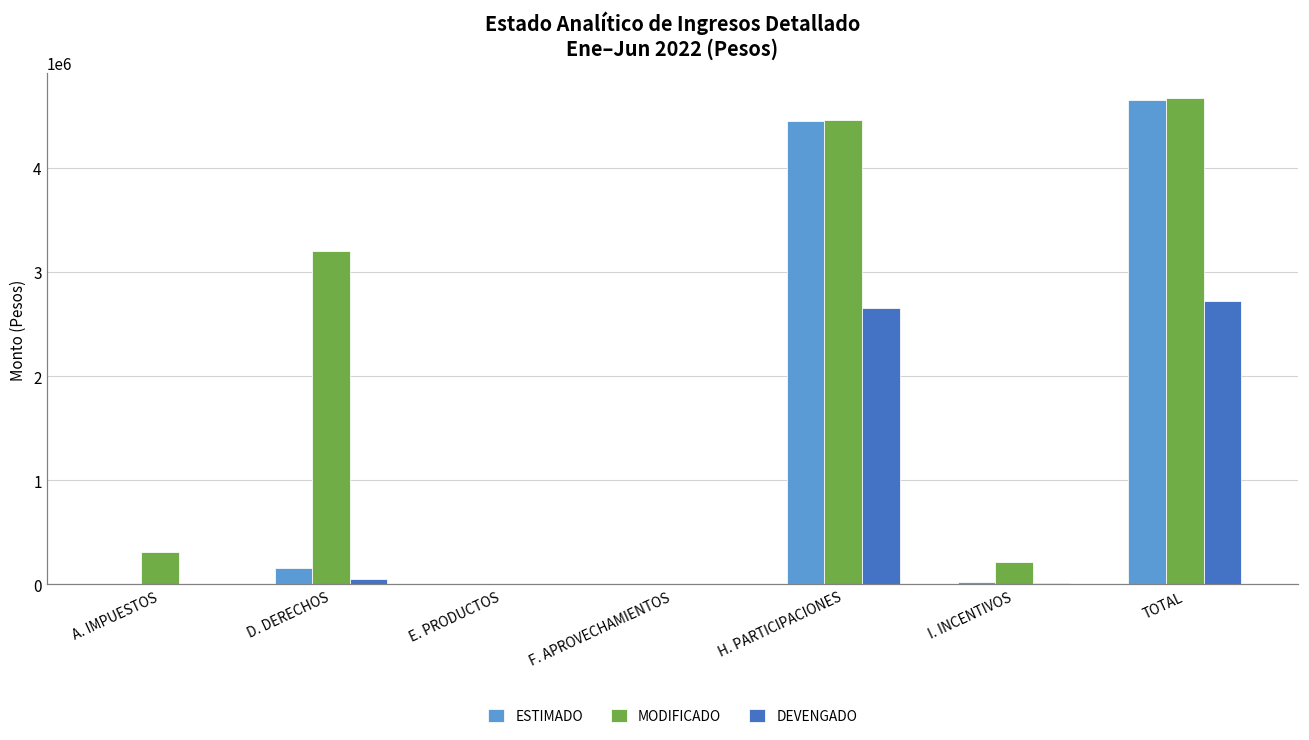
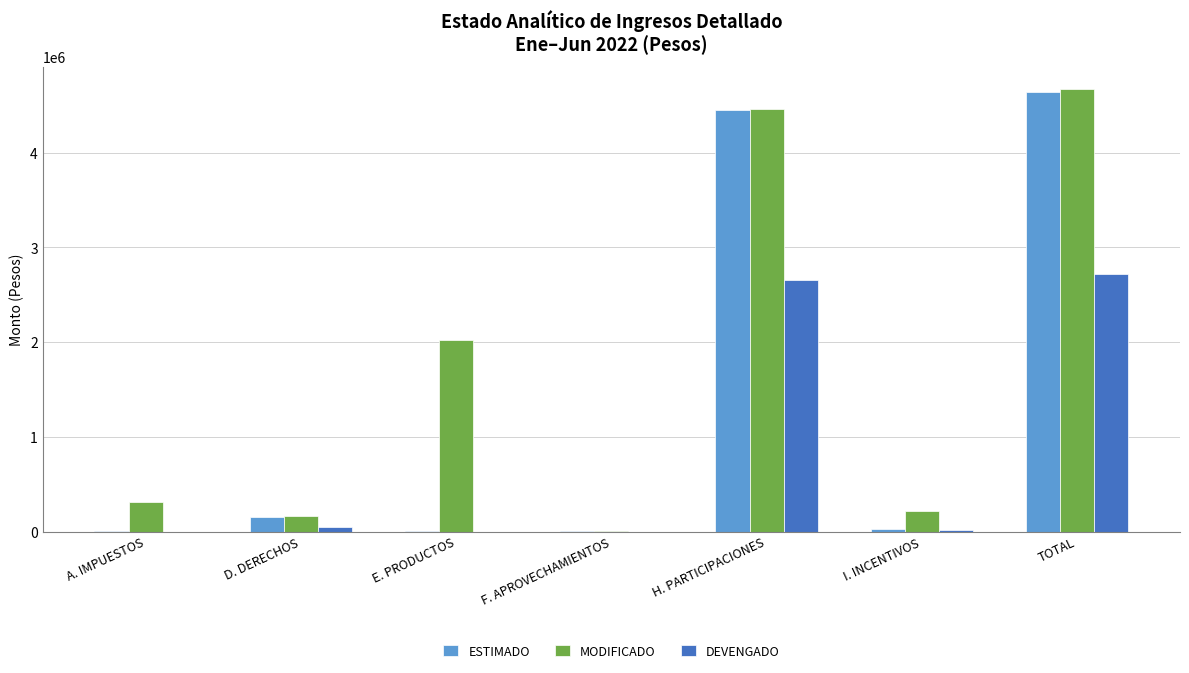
  {
    "MODIFICADO": {
      "A. IMPUESTOS": 300000,
-     "D. DERECHOS": 3200000,
-     "E. PRODUCTOS": 0,
+     "D. DERECHOS": 200000,
+     "E. PRODUCTOS": 2000000,
      "H. PARTICIPACIONES": 4500000,
      "I. INCENTIVOS": 200000,
      "TOTAL": 4700000
    }
  }
